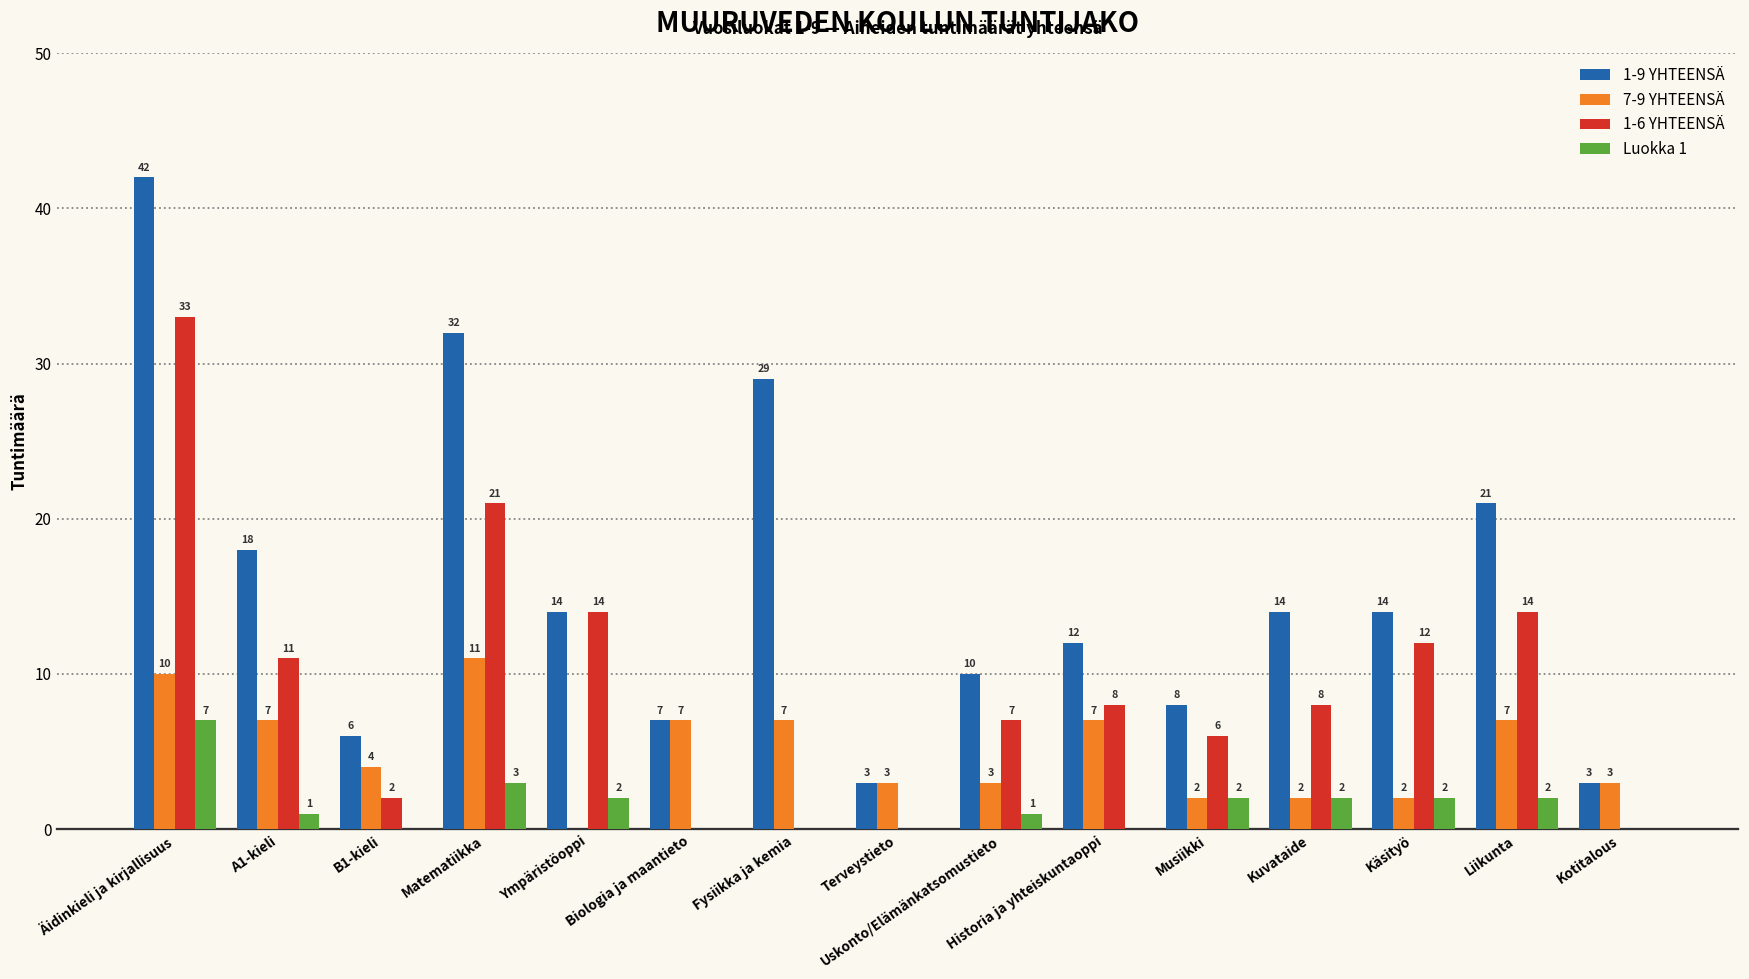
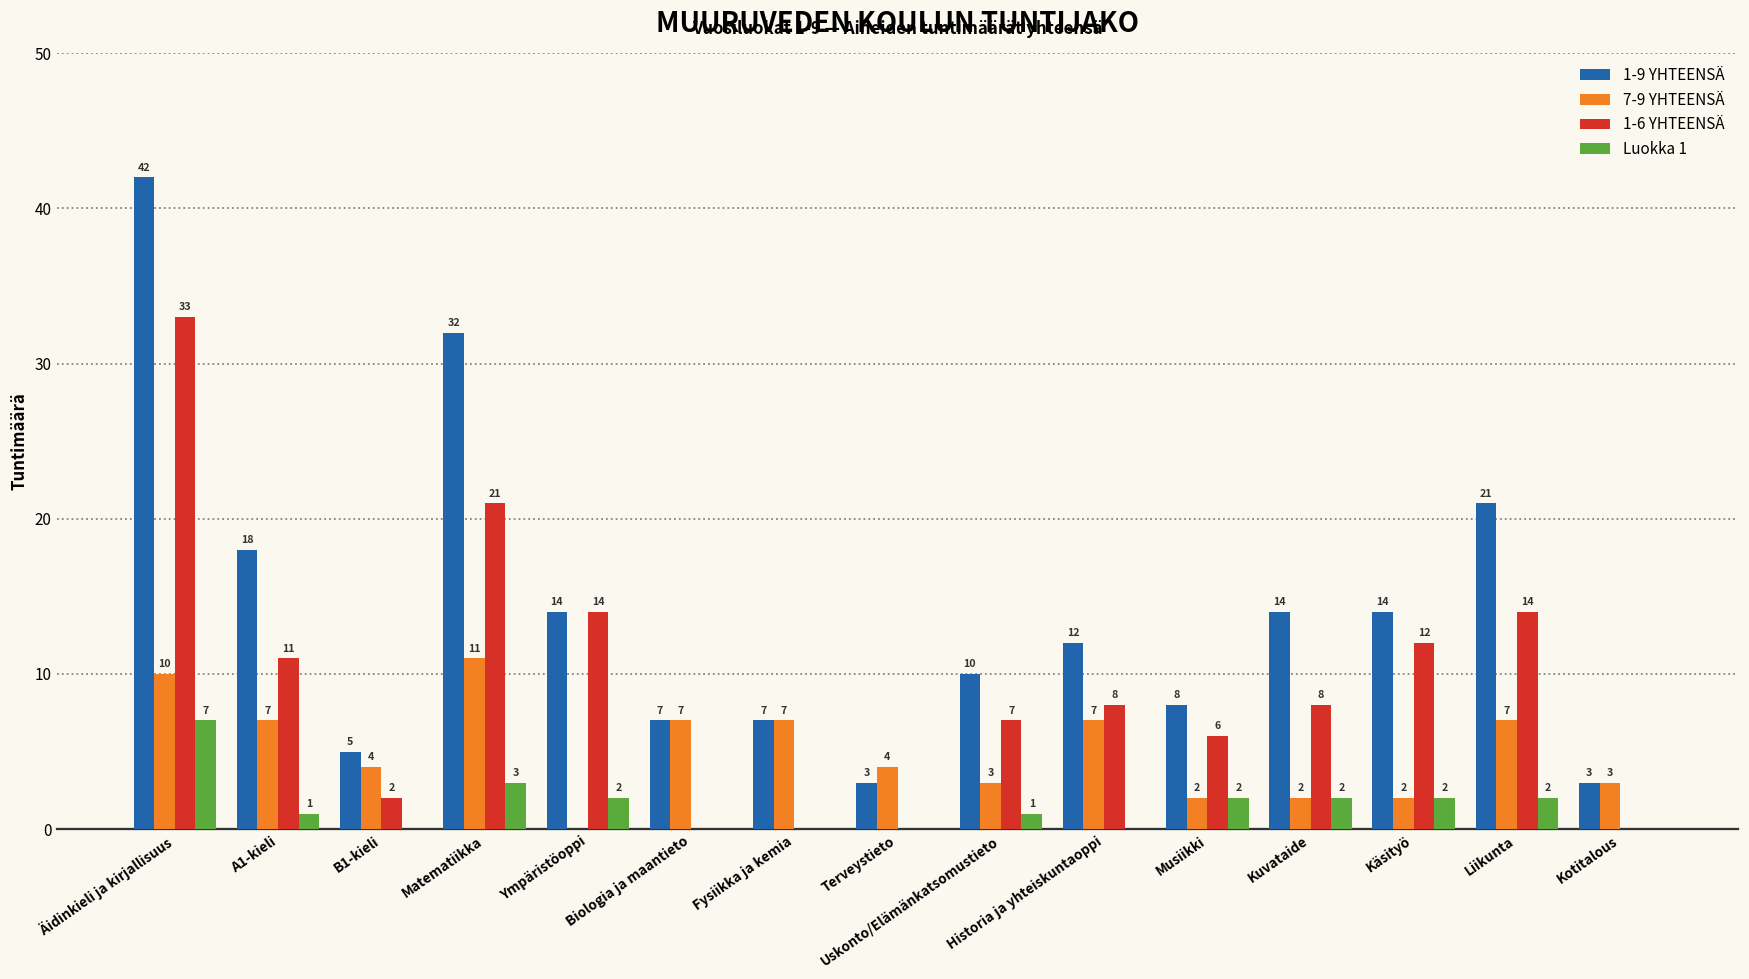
  {
    "1-9 YHTEENSÄ": {
      "Äidinkieli ja kirjallisuus": 42,
      "A1-kieli": 18,
-     "B1-kieli": 6,
+     "B1-kieli": 5,
      "Matematiikka": 32,
      "Ympäristöoppi": 14,
      "Biologia ja maantieto": 7,
-     "Fysiikka ja kemia": 29,
+     "Fysiikka ja kemia": 7,
      "Terveystieto": 3,
      "Uskonto/Elämänkatsomustieto": 10,
      "Historia ja yhteiskuntaoppi": 12,
      "Musiikki": 8,
      "Kuvataide": 14,
      "Käsityö": 14,
      "Liikunta": 21,
      "Kotitalous": 3
    },
    "7-9 YHTEENSÄ": {
      "Äidinkieli ja kirjallisuus": 10,
      "A1-kieli": 7,
      "B1-kieli": 4,
      "Matematiikka": 11,
      "Biologia ja maantieto": 7,
      "Fysiikka ja kemia": 7,
-     "Terveystieto": 3,
+     "Terveystieto": 4,
      "Uskonto/Elämänkatsomustieto": 3,
      "Historia ja yhteiskuntaoppi": 7,
      "Musiikki": 2,
      "Kuvataide": 2,
      "Käsityö": 2,
      "Liikunta": 7,
      "Kotitalous": 3
    },
    "1-6 YHTEENSÄ": {
      "Äidinkieli ja kirjallisuus": 33,
      "A1-kieli": 11,
      "B1-kieli": 2,
      "Matematiikka": 21,
      "Ympäristöoppi": 14,
      "Uskonto/Elämänkatsomustieto": 7,
      "Historia ja yhteiskuntaoppi": 8,
      "Musiikki": 6,
      "Kuvataide": 8,
      "Käsityö": 12,
      "Liikunta": 14
    },
    "Luokka 1": {
      "Äidinkieli ja kirjallisuus": 7,
      "A1-kieli": 1,
      "Matematiikka": 3,
      "Ympäristöoppi": 2,
      "Uskonto/Elämänkatsomustieto": 1,
      "Musiikki": 2,
      "Kuvataide": 2,
      "Käsityö": 2,
      "Liikunta": 2
    }
  }
